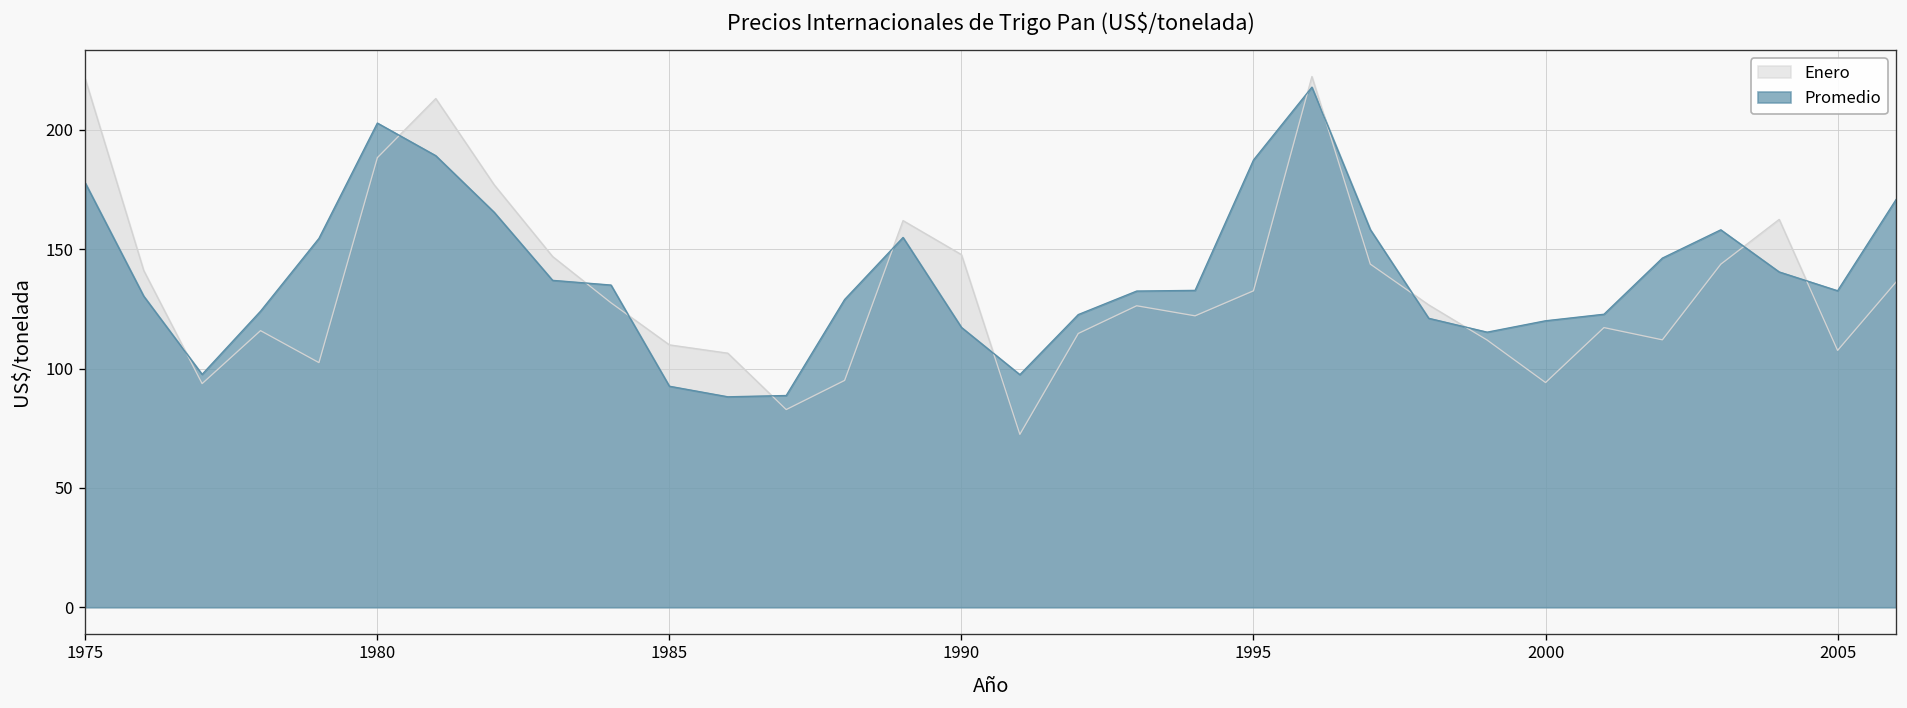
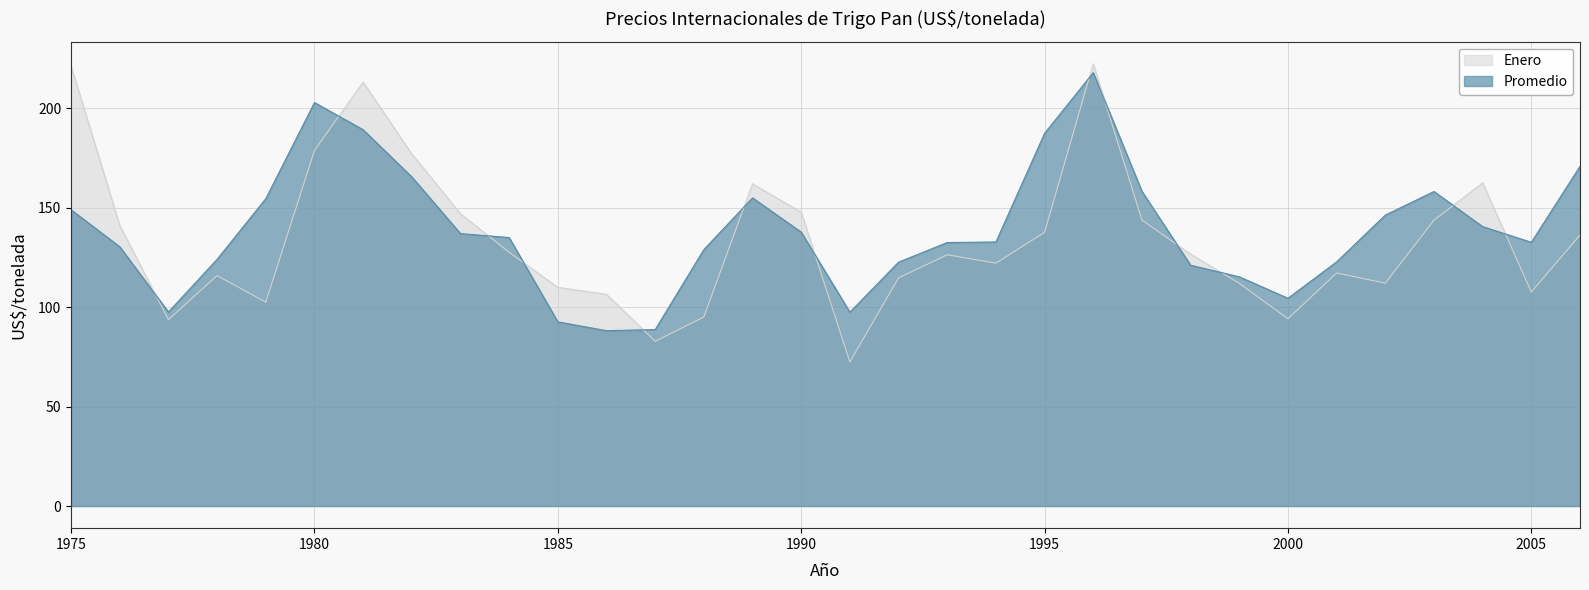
  {
    "Enero": {
      "1975": 221,
-     "1980": 188,
+     "1980": 179,
      "1985": 110,
      "1990": 148,
-     "1995": 133,
+     "1995": 138,
      "2000": 94,
      "2005": 108
    },
    "Promedio": {
-     "1975": 178,
+     "1975": 149,
      "1980": 203,
      "1985": 93,
-     "1990": 117,
+     "1990": 138,
      "1995": 187,
-     "2000": 120,
+     "2000": 104,
      "2005": 133
    }
  }
